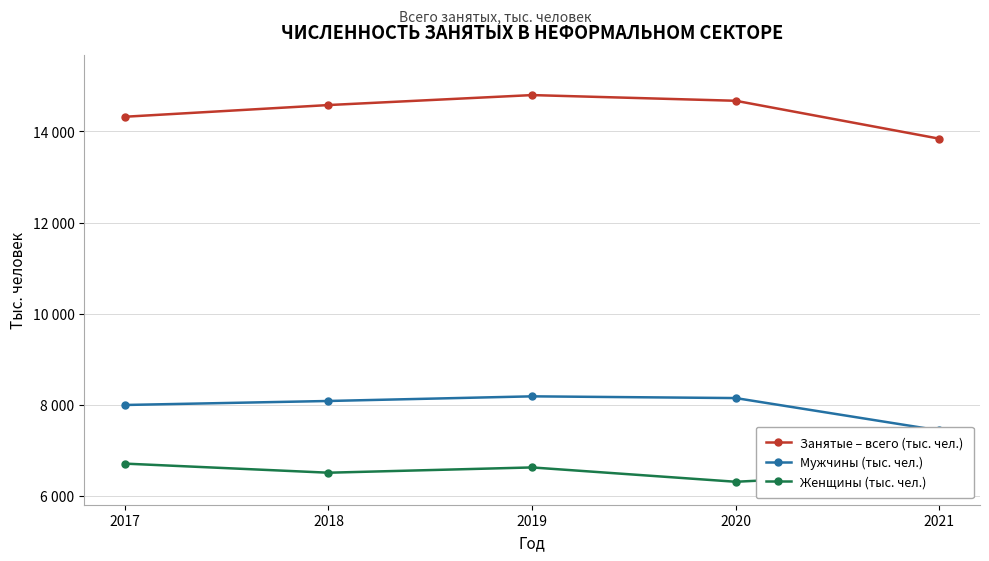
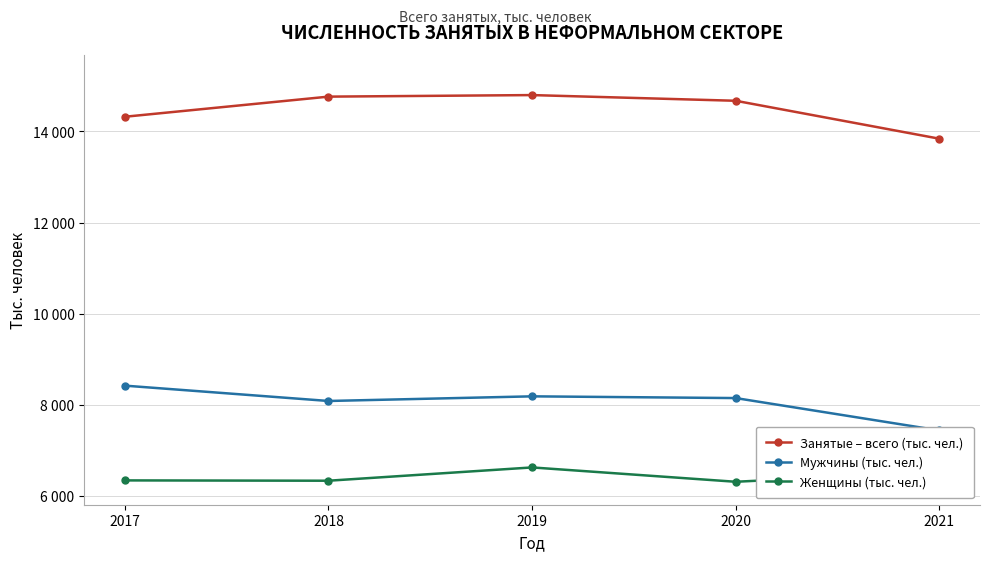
  {
    "Занятые – всего (тыс. чел.)": {
      "2017": 14300,
-     "2018": 14600,
+     "2018": 14800,
      "2019": 14800,
      "2020": 14700,
      "2021": 13800
    },
    "Мужчины (тыс. чел.)": {
-     "2017": 8000,
+     "2017": 8400,
      "2018": 8100,
      "2019": 8200,
      "2020": 8100
    },
    "Женщины (тыс. чел.)": {
-     "2017": 6700,
-     "2018": 6500,
+     "2017": 6300,
+     "2018": 6300,
      "2019": 6600,
      "2020": 6300
    }
  }
